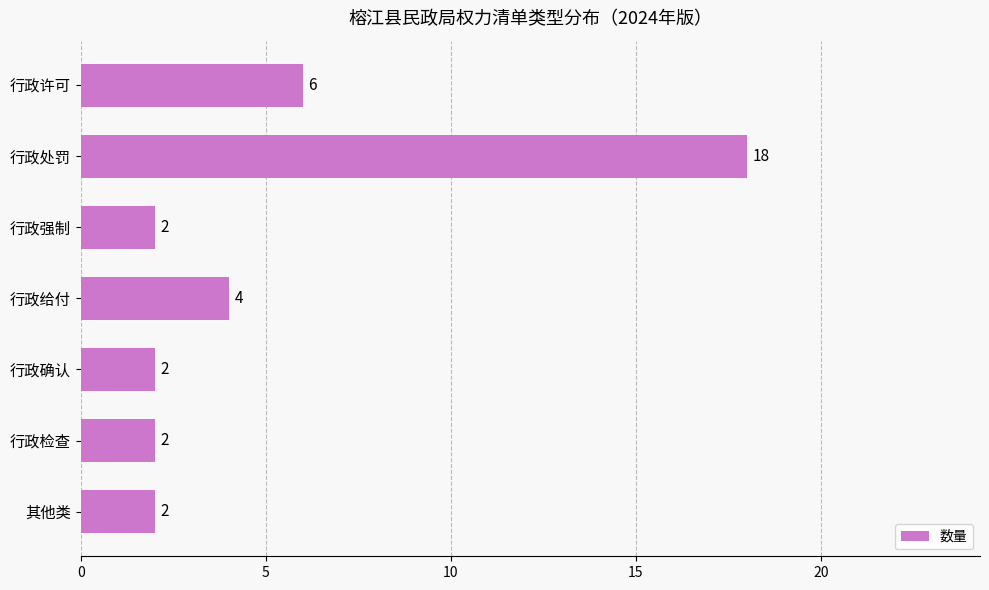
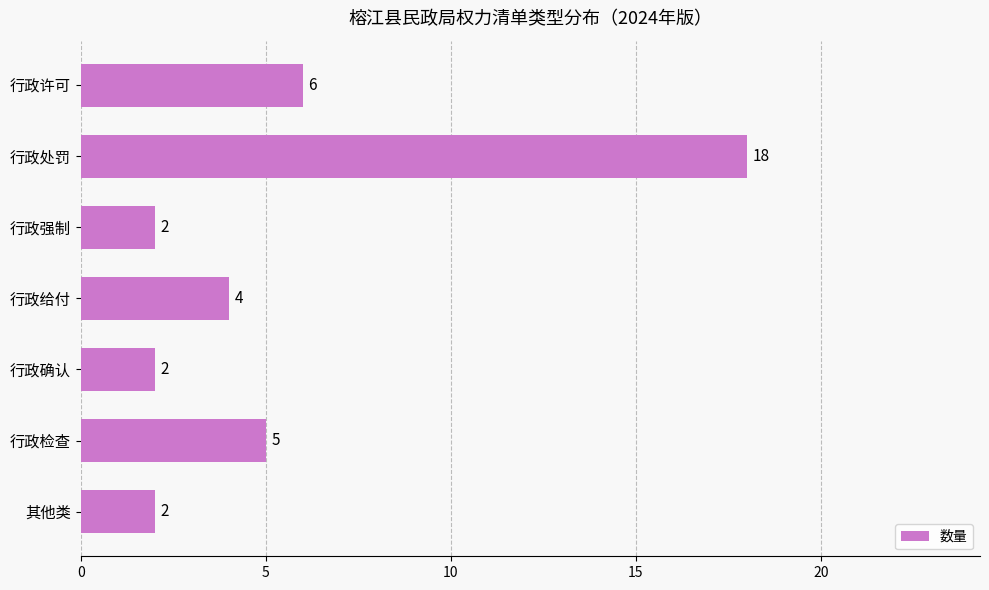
  {
    "行政许可": 6,
    "行政处罚": 18,
    "行政强制": 2,
    "行政给付": 4,
    "行政确认": 2,
-   "行政检查": 2,
+   "行政检查": 5,
    "其他类": 2
  }
